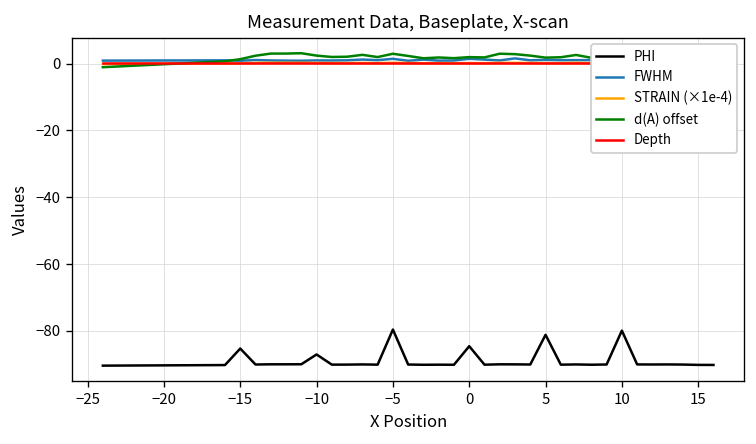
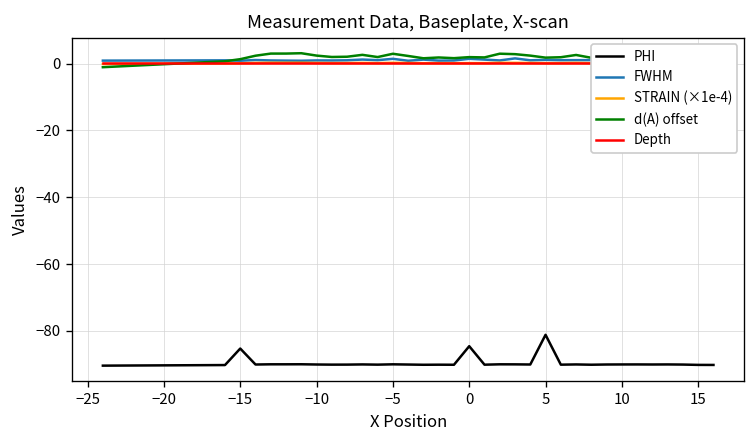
  {
    "PHI": {
      "−15": -85,
-     "−10": -87,
-     "−5": -80,
+     "−10": -90,
+     "−5": -90,
      "0": -85,
      "5": -81,
-     "10": -80,
+     "10": -90,
      "15": -90
    },
    "FWHM": {
      "−5": 1
    },
    "d(A) offset": {
      "−10": 2,
      "−5": 3
    }
  }
